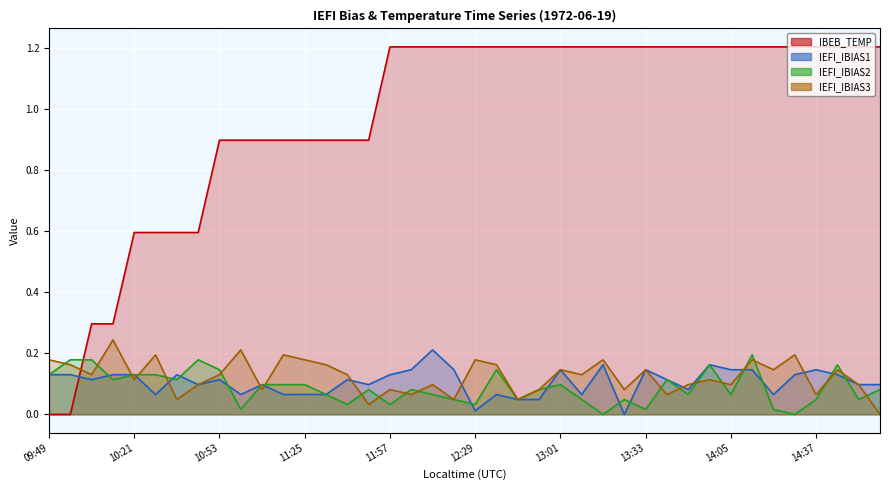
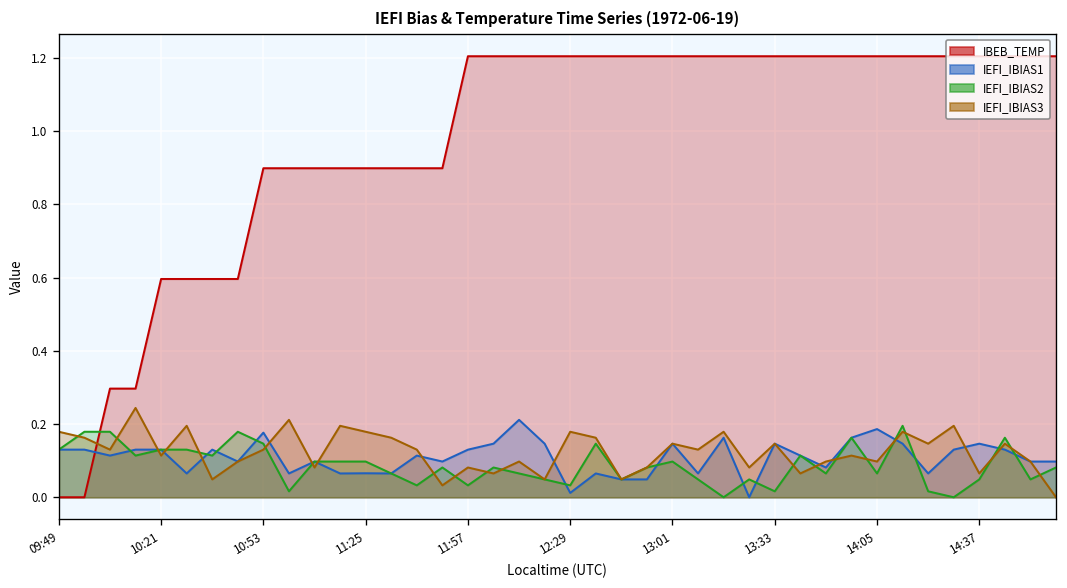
  {
    "IEFI_IBIAS1": {
-     "10:53": 0.11,
+     "10:53": 0.18,
      "11:25": 0.07,
      "11:57": 0.13,
      "12:29": 0.01,
-     "14:05": 0.15,
+     "14:05": 0.19,
      "14:37": 0.15
    }
  }
